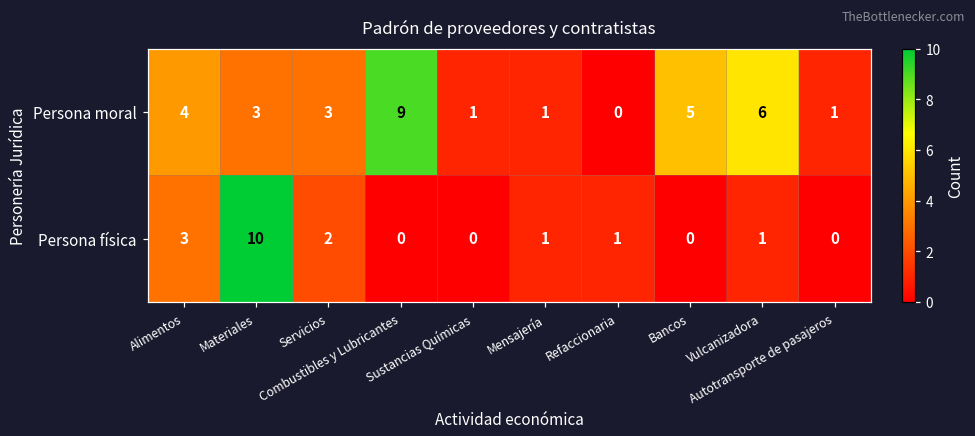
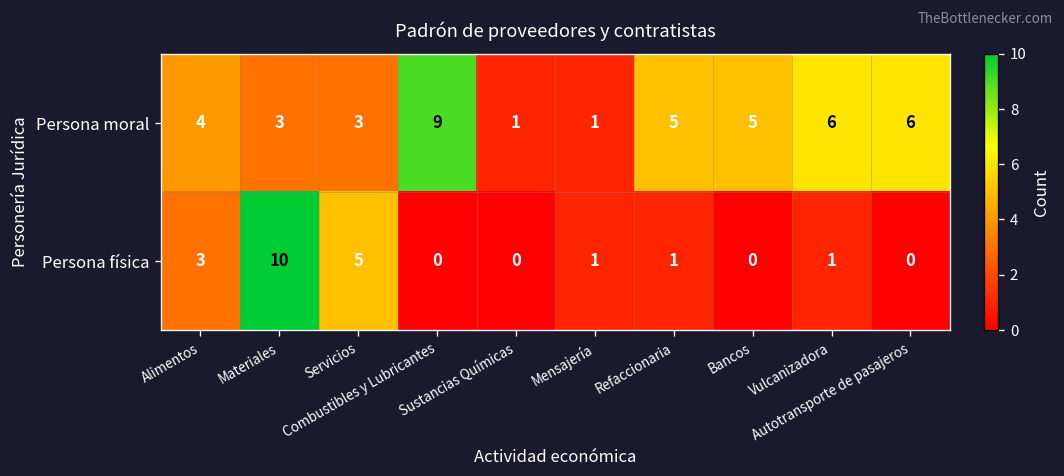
  {
    "Persona moral": {
      "Alimentos": 4,
      "Materiales": 3,
      "Servicios": 3,
      "Combustibles y Lubricantes": 9,
      "Sustancias Químicas": 1,
      "Mensajería": 1,
-     "Refaccionaria": 0,
+     "Refaccionaria": 5,
      "Bancos": 5,
      "Vulcanizadora": 6,
-     "Autotransporte de pasajeros": 1
+     "Autotransporte de pasajeros": 6
    },
    "Persona física": {
      "Alimentos": 3,
      "Materiales": 10,
-     "Servicios": 2,
+     "Servicios": 5,
      "Combustibles y Lubricantes": 0,
      "Sustancias Químicas": 0,
      "Mensajería": 1,
      "Refaccionaria": 1,
      "Bancos": 0,
      "Vulcanizadora": 1,
      "Autotransporte de pasajeros": 0
    }
  }
